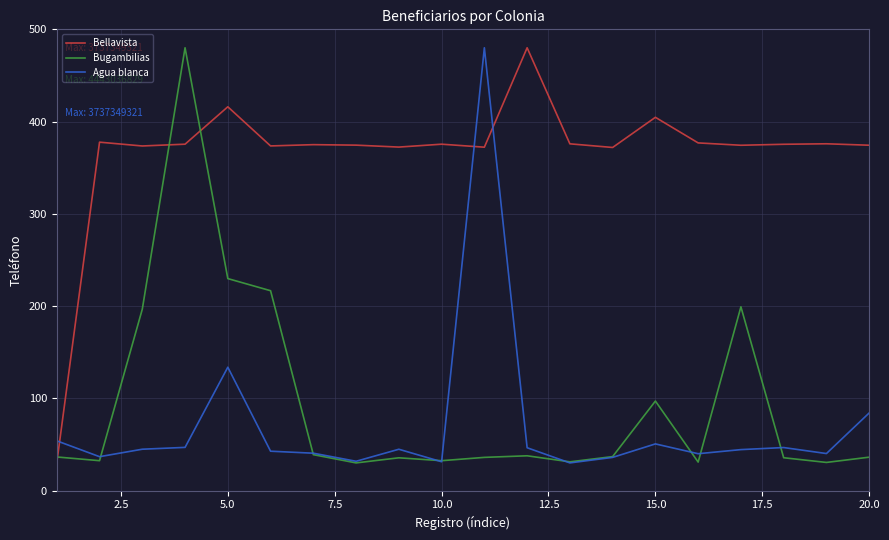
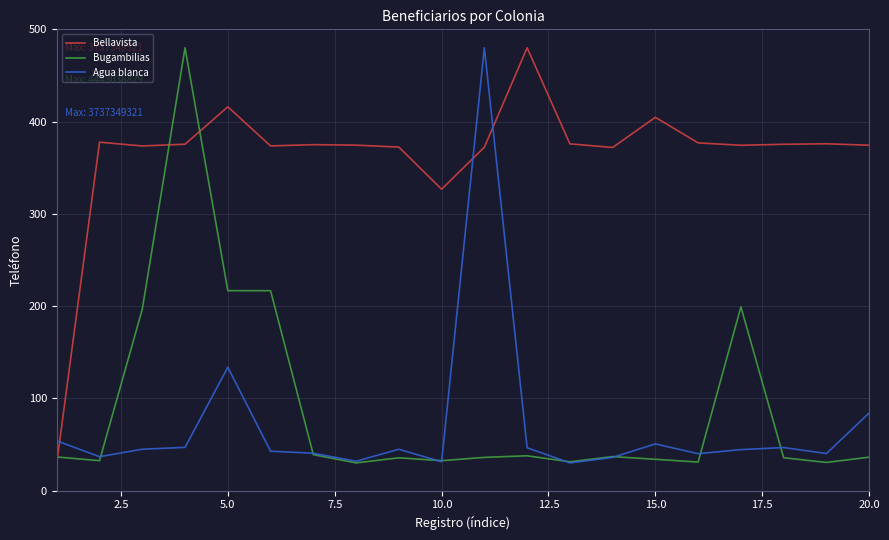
  {
    "Bellavista": {
      "5.0": 420,
-     "10.0": 380,
+     "10.0": 330,
      "15.0": 400,
      "20.0": 370
    },
    "Bugambilias": {
-     "5.0": 230,
-     "15.0": 100,
+     "5.0": 220,
+     "15.0": 30,
      "20.0": 40
    },
    "Agua blanca": {
      "5.0": 130,
      "15.0": 50,
      "20.0": 80
    }
  }
